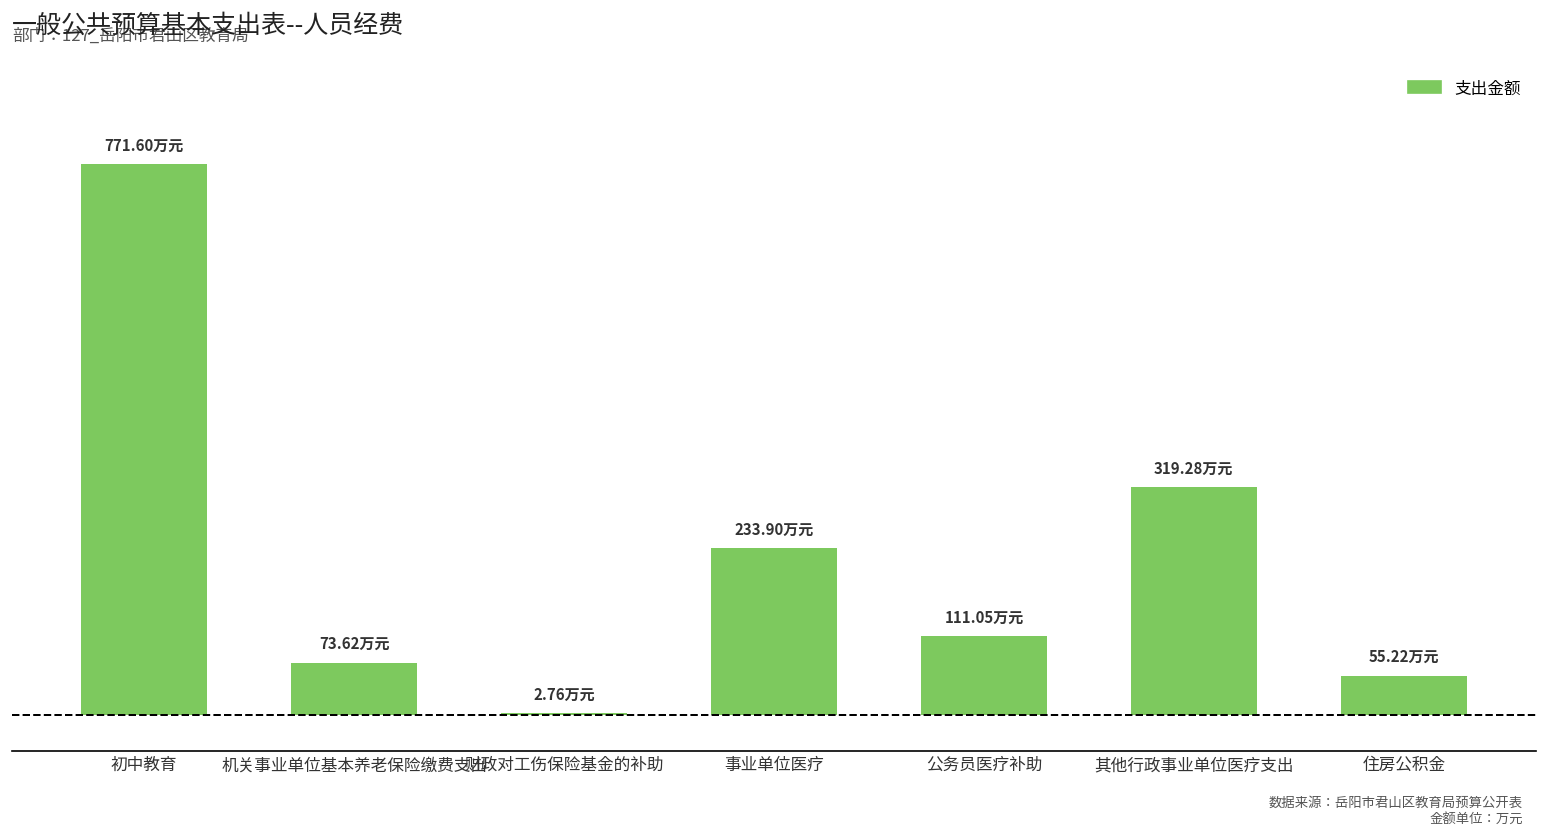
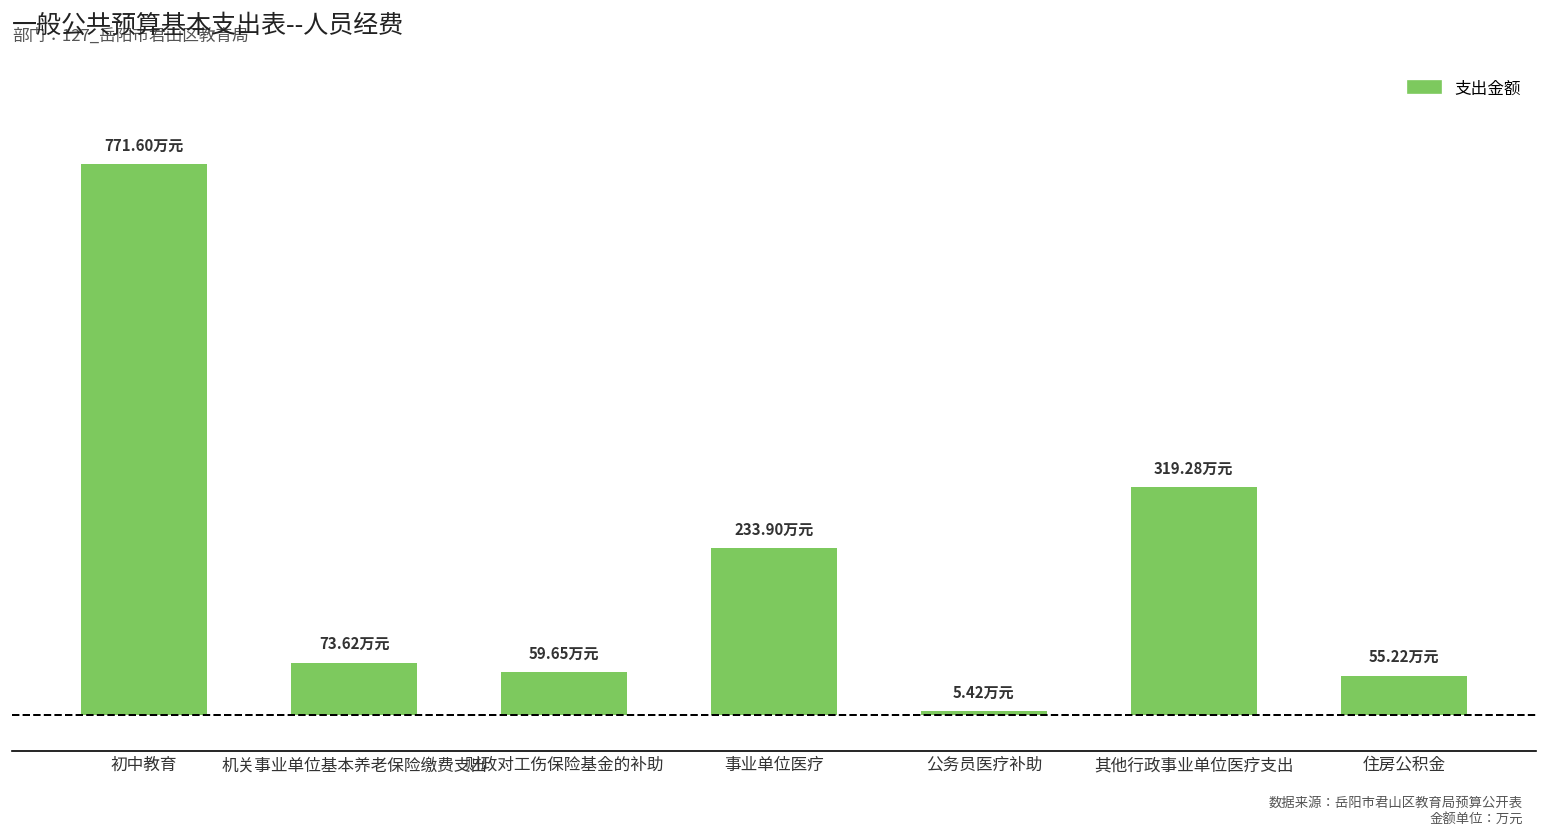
  {
    "初中教育": 771.60,
    "机关事业单位基本养老保险缴费支出": 73.62,
-   "财政对工伤保险基金的补助": 2.76,
+   "财政对工伤保险基金的补助": 59.65,
    "事业单位医疗": 233.90,
-   "公务员医疗补助": 111.05,
+   "公务员医疗补助": 5.42,
    "其他行政事业单位医疗支出": 319.28,
    "住房公积金": 55.22
  }
